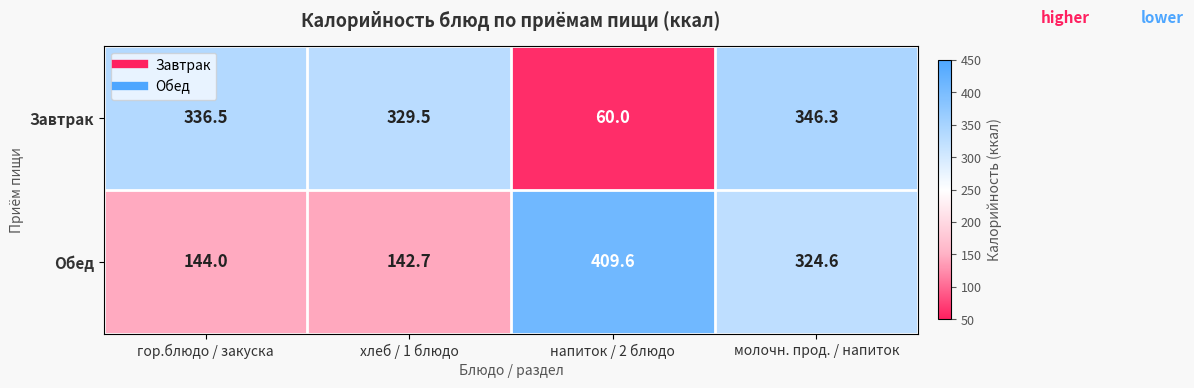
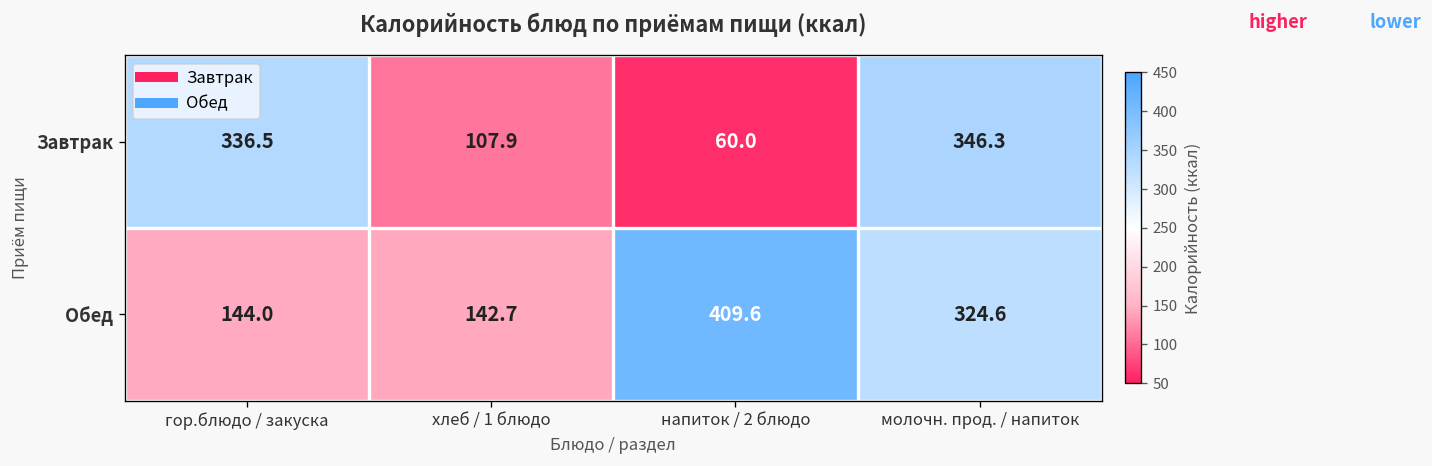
  {
    "Завтрак": {
      "гор.блюдо / закуска": 336.5,
-     "хлеб / 1 блюдо": 329.5,
+     "хлеб / 1 блюдо": 107.9,
      "напиток / 2 блюдо": 60.0,
      "молочн. прод. / напиток": 346.3
    },
    "Обед": {
      "гор.блюдо / закуска": 144.0,
      "хлеб / 1 блюдо": 142.7,
      "напиток / 2 блюдо": 409.6,
      "молочн. прод. / напиток": 324.6
    }
  }
